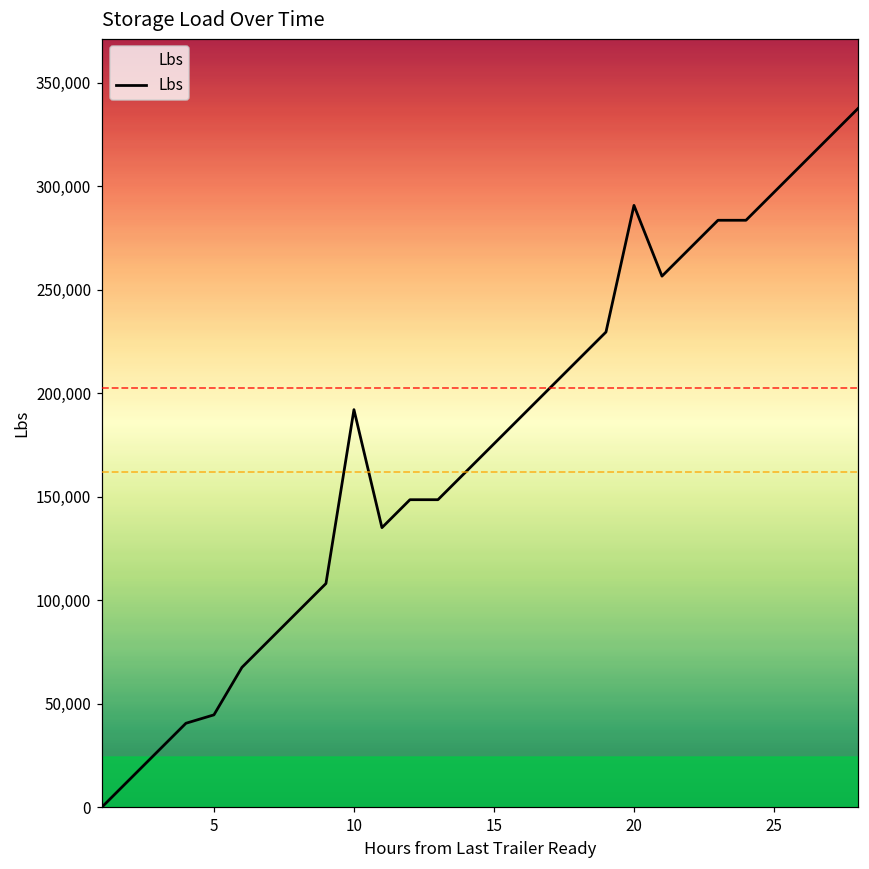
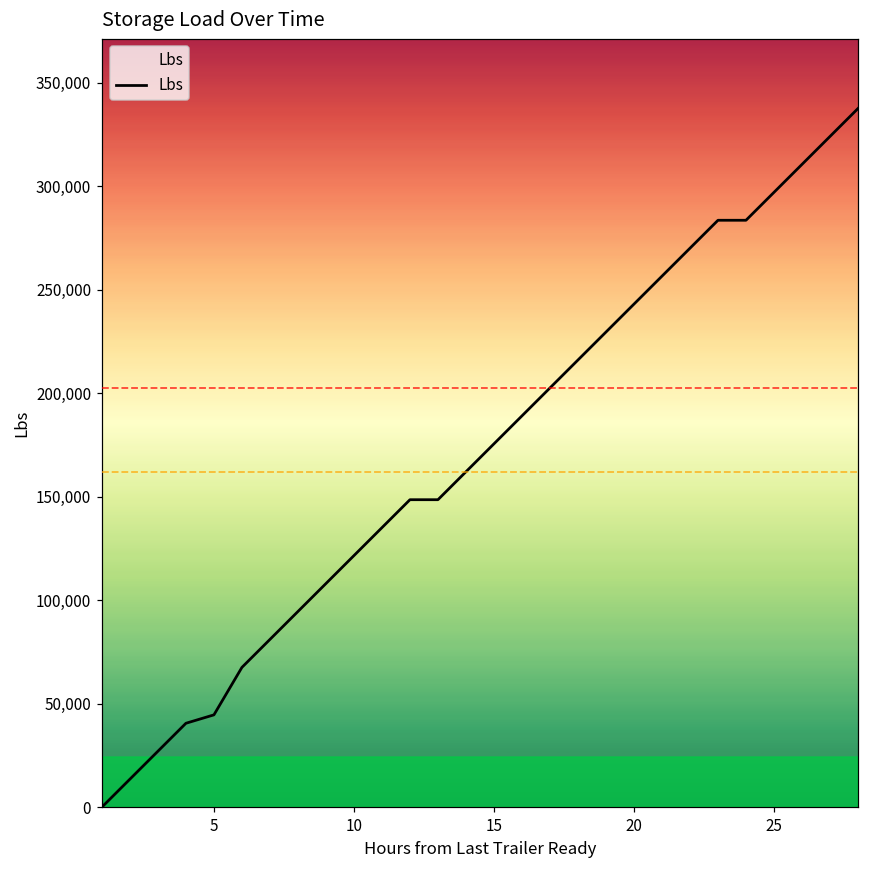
  {
    "5": "45,000",
-   "10": "192,000",
+   "10": "122,000",
    "15": "176,000",
-   "20": "291,000",
+   "20": "243,000",
    "25": "297,000"
  }
